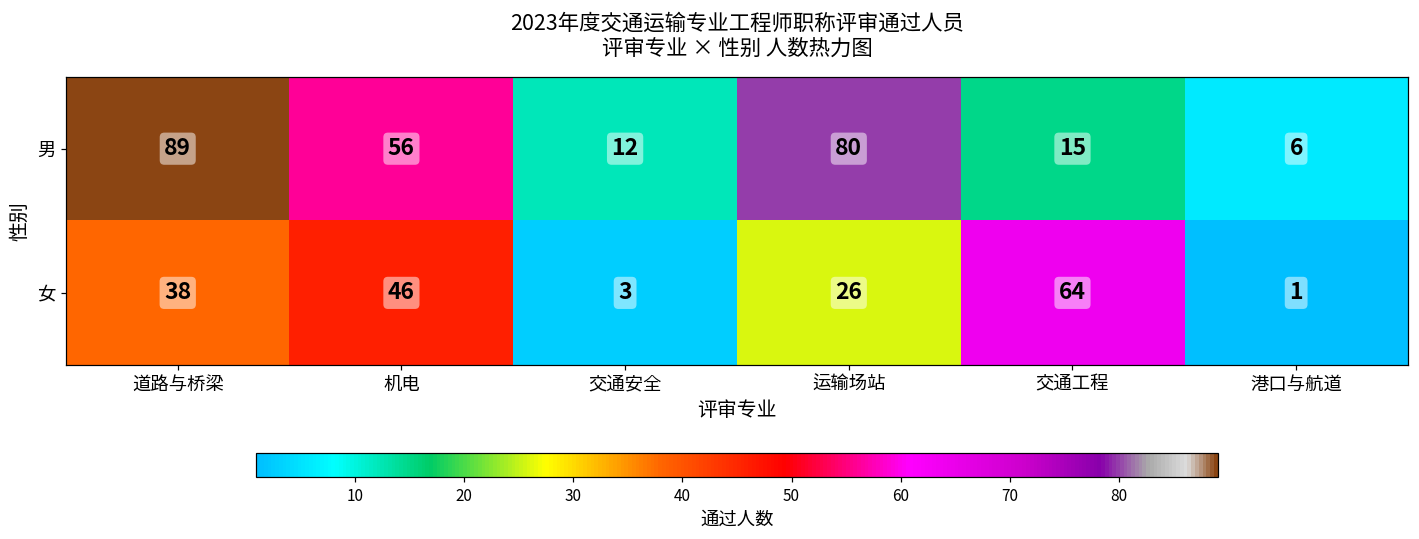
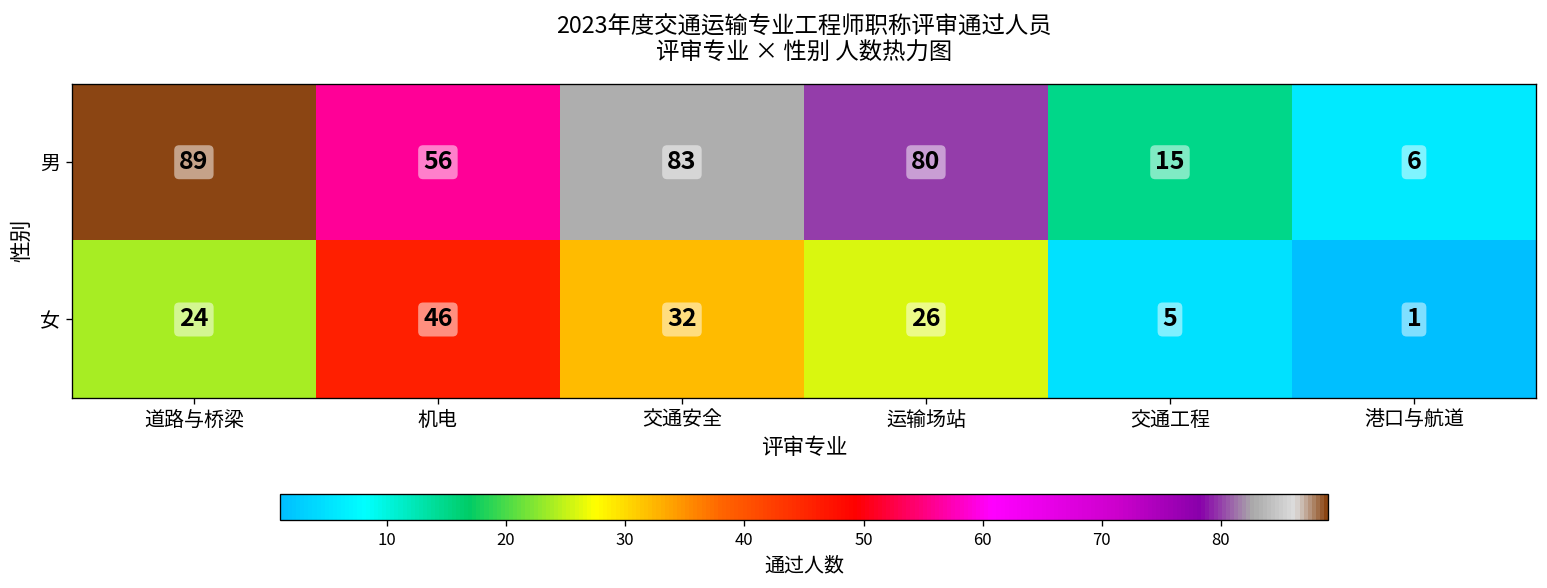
  {
    "男": {
-     "交通安全": 12
+     "交通安全": 83
    },
    "女": {
-     "道路与桥梁": 38,
-     "交通安全": 3,
-     "交通工程": 64
+     "道路与桥梁": 24,
+     "交通安全": 32,
+     "交通工程": 5
    }
  }
